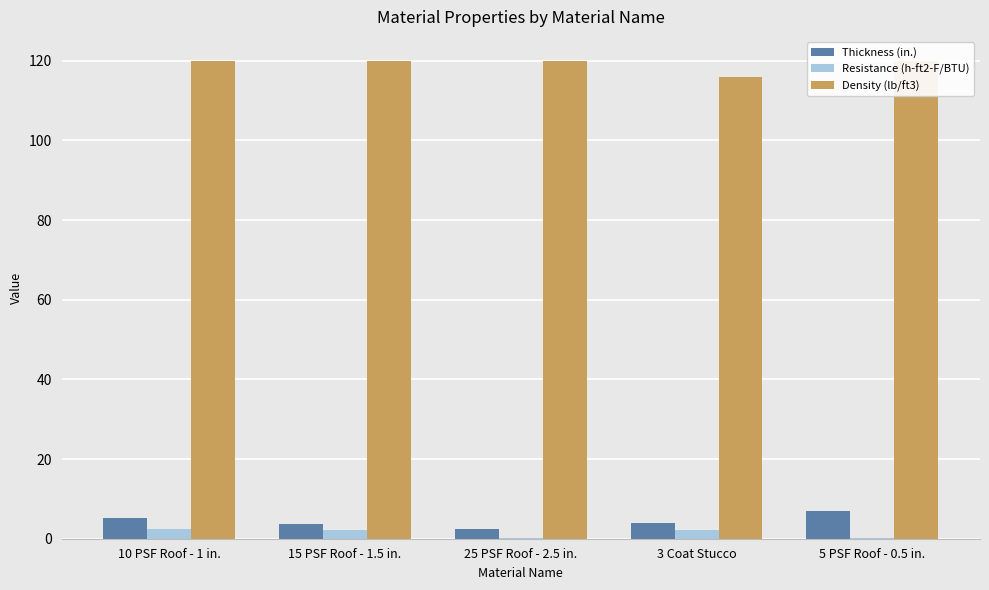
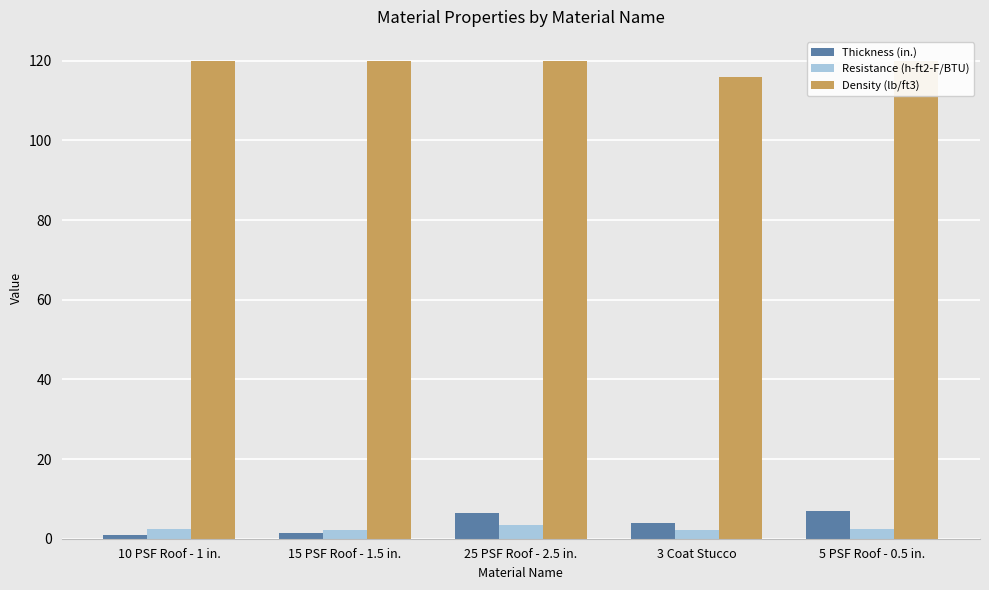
  {
    "Thickness (in.)": {
-     "10 PSF Roof - 1 in.": 5,
-     "15 PSF Roof - 1.5 in.": 4,
-     "25 PSF Roof - 2.5 in.": 3,
+     "10 PSF Roof - 1 in.": 1,
+     "15 PSF Roof - 1.5 in.": 2,
+     "25 PSF Roof - 2.5 in.": 7,
      "3 Coat Stucco": 4,
      "5 PSF Roof - 0.5 in.": 7
    },
    "Resistance (h-ft2-F/BTU)": {
      "10 PSF Roof - 1 in.": 2,
      "15 PSF Roof - 1.5 in.": 2,
-     "25 PSF Roof - 2.5 in.": 0,
+     "25 PSF Roof - 2.5 in.": 3,
      "3 Coat Stucco": 2,
-     "5 PSF Roof - 0.5 in.": 0
+     "5 PSF Roof - 0.5 in.": 2
    },
    "Density (lb/ft3)": {
      "10 PSF Roof - 1 in.": 120,
      "15 PSF Roof - 1.5 in.": 120,
      "25 PSF Roof - 2.5 in.": 120,
      "3 Coat Stucco": 116
    }
  }
